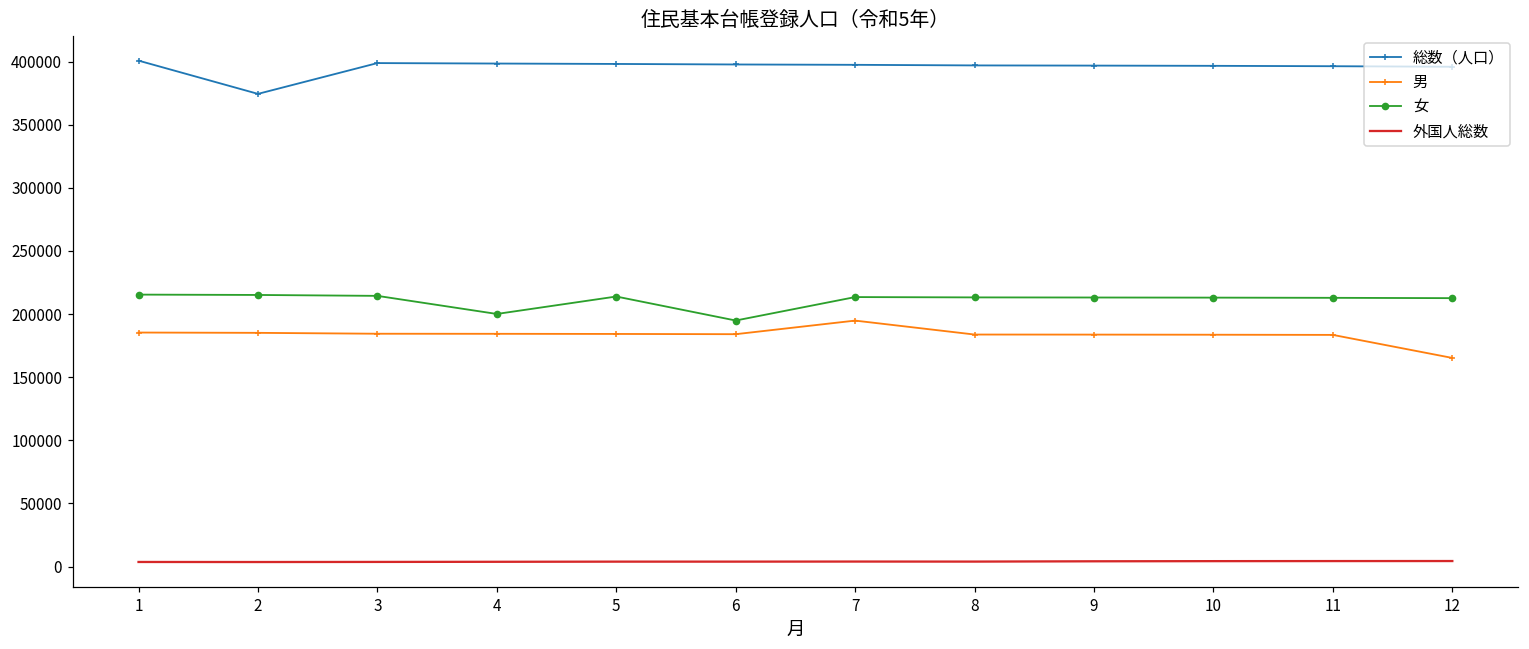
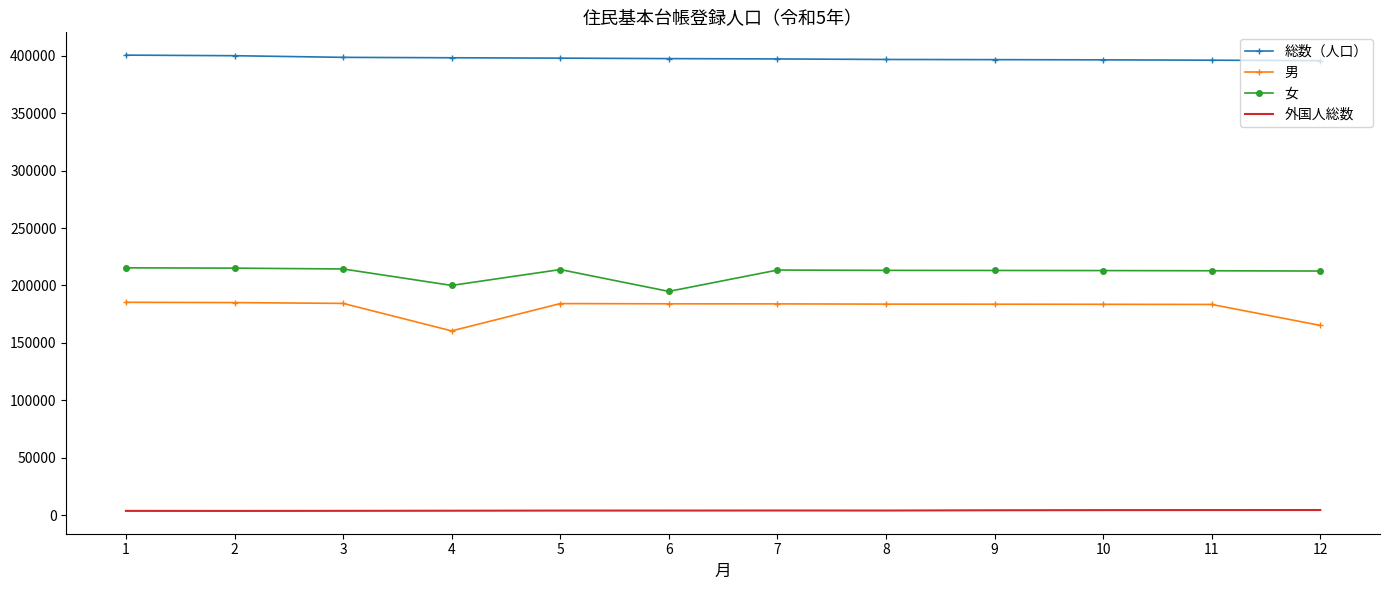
  {
    "総数（人口）": {
      "1": 401000,
-     "2": 374000,
+     "2": 400000,
      "3": 399000,
      "4": 398000,
      "5": 398000,
      "6": 398000,
      "7": 397000,
      "8": 397000,
      "9": 397000,
      "10": 397000,
      "11": 396000
    },
    "男": {
      "1": 185000,
      "2": 185000,
      "3": 184000,
-     "4": 184000,
+     "4": 160000,
      "5": 184000,
      "6": 184000,
-     "7": 195000,
+     "7": 184000,
      "8": 184000,
      "9": 184000,
      "10": 184000,
      "11": 183000,
      "12": 165000
    },
    "女": {
      "1": 215000,
      "2": 215000,
      "3": 214000,
      "4": 200000,
      "5": 214000,
      "6": 195000,
      "7": 213000,
      "8": 213000,
      "9": 213000,
      "10": 213000,
      "11": 213000,
      "12": 213000
    },
    "外国人総数": {
      "1": 4000,
      "2": 4000,
      "3": 4000,
      "4": 4000,
      "5": 4000,
      "6": 4000,
      "7": 4000,
      "8": 4000,
      "9": 4000,
      "10": 4000,
      "11": 4000,
      "12": 4000
    }
  }
